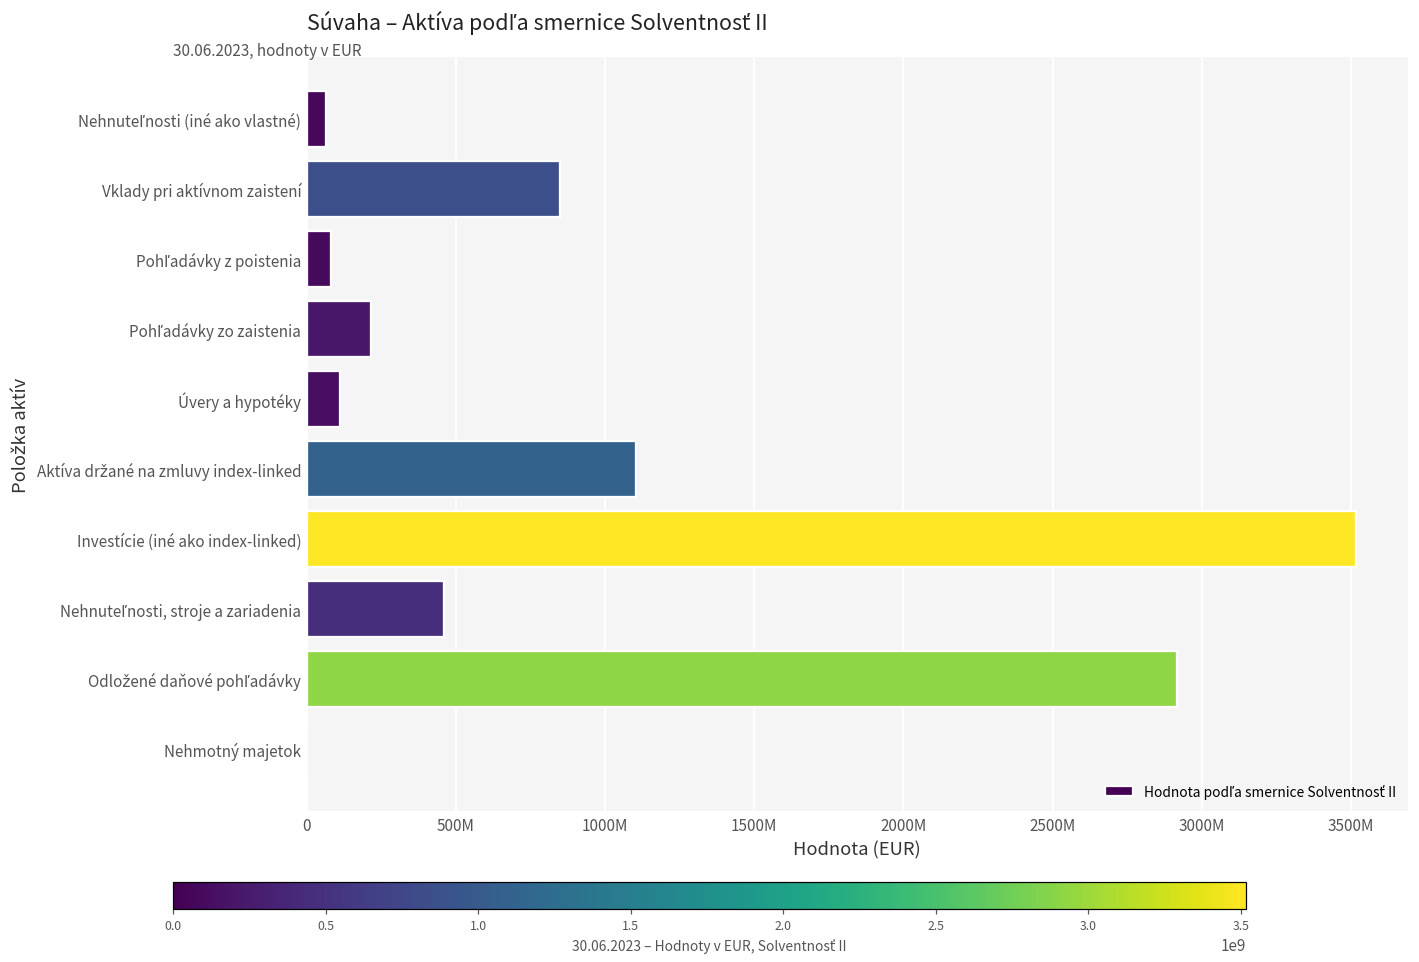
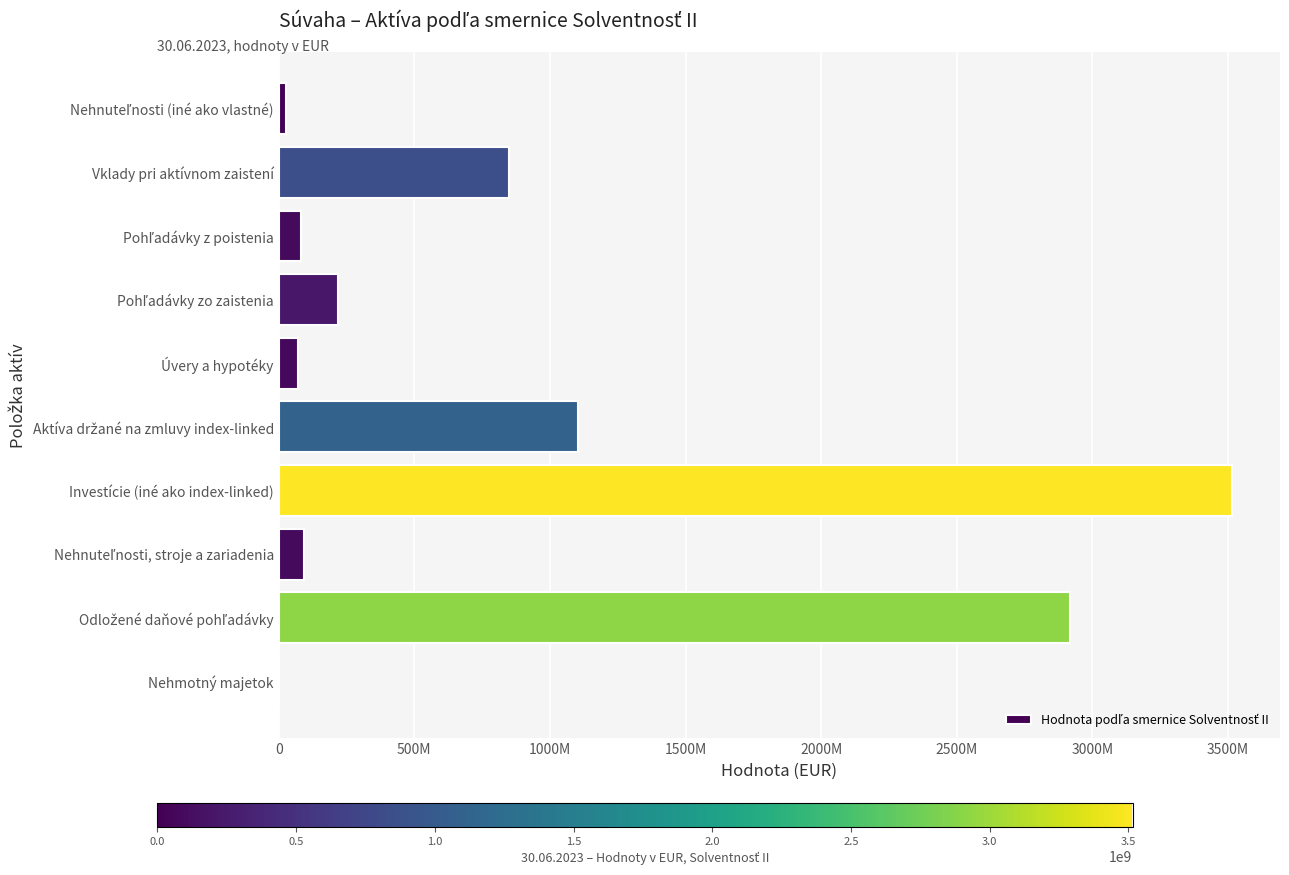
  {
-   "Nehnuteľnosti (iné ako vlastné)": 70000000,
+   "Nehnuteľnosti (iné ako vlastné)": 30000000,
    "Vklady pri aktívnom zaistení": 850000000,
    "Pohľadávky z poistenia": 80000000,
    "Pohľadávky zo zaistenia": 220000000,
-   "Úvery a hypotéky": 110000000,
+   "Úvery a hypotéky": 70000000,
    "Aktíva držané na zmluvy index-linked": 1100000000,
    "Investície (iné ako index-linked)": 3520000000,
-   "Nehnuteľnosti, stroje a zariadenia": 460000000,
+   "Nehnuteľnosti, stroje a zariadenia": 90000000,
    "Odložené daňové pohľadávky": 2920000000
  }
